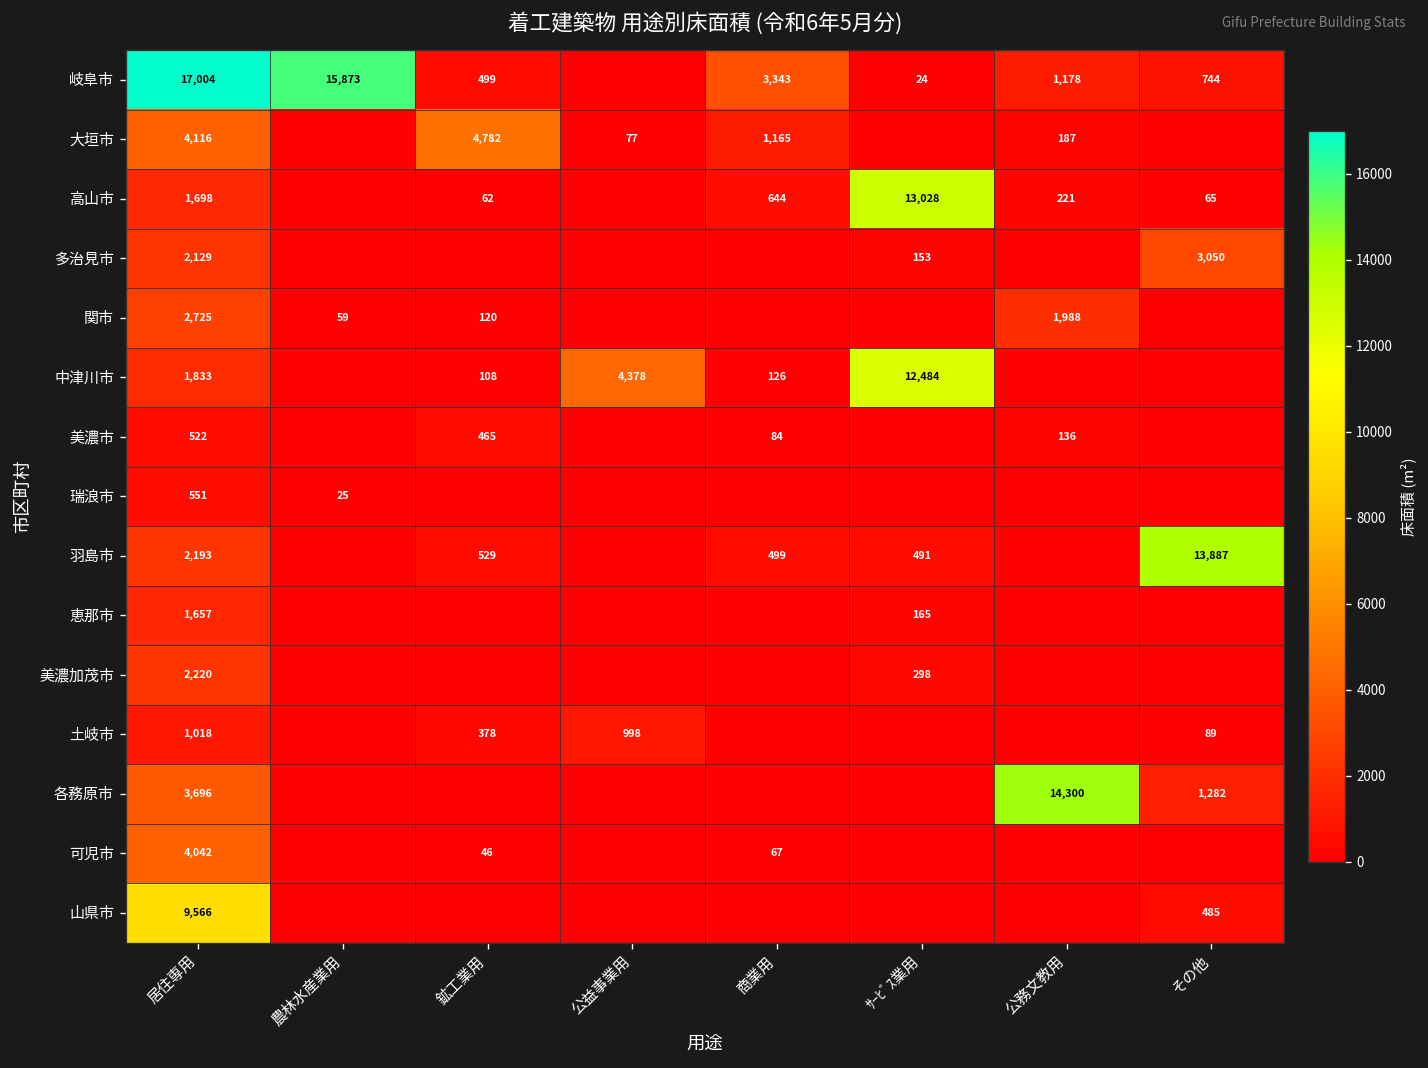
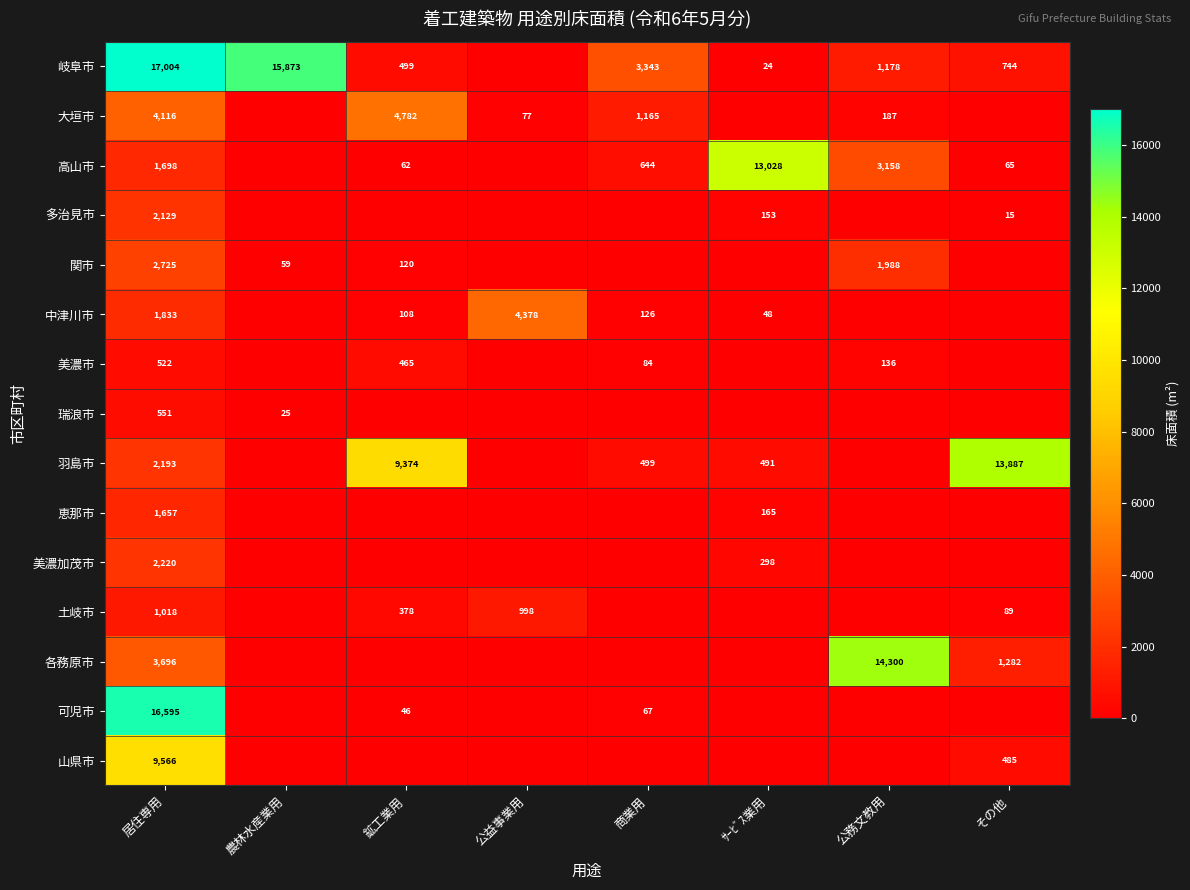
  {
    "岐阜市": {
      "居住専用": "17,004",
      "農林水産業用": "15,873",
      "鉱工業用": "499",
      "商業用": "3,343",
      "ｻｰﾋﾞｽ業用": "24",
      "公務文教用": "1,178",
      "その他": "744"
    },
    "大垣市": {
      "居住専用": "4,116",
      "鉱工業用": "4,782",
      "公益事業用": "77",
      "商業用": "1,165",
      "公務文教用": "187"
    },
    "高山市": {
      "居住専用": "1,698",
      "鉱工業用": "62",
      "商業用": "644",
      "ｻｰﾋﾞｽ業用": "13,028",
-     "公務文教用": "221",
+     "公務文教用": "3,158",
      "その他": "65"
    },
    "多治見市": {
      "居住専用": "2,129",
      "ｻｰﾋﾞｽ業用": "153",
-     "その他": "3,050"
+     "その他": "15"
    },
    "関市": {
      "居住専用": "2,725",
      "農林水産業用": "59",
      "鉱工業用": "120",
      "公務文教用": "1,988"
    },
    "中津川市": {
      "居住専用": "1,833",
      "鉱工業用": "108",
      "公益事業用": "4,378",
      "商業用": "126",
-     "ｻｰﾋﾞｽ業用": "12,484"
+     "ｻｰﾋﾞｽ業用": "48"
    },
    "美濃市": {
      "居住専用": "522",
      "鉱工業用": "465",
      "商業用": "84",
      "公務文教用": "136"
    },
    "瑞浪市": {
      "居住専用": "551",
      "農林水産業用": "25"
    },
    "羽島市": {
      "居住専用": "2,193",
-     "鉱工業用": "529",
+     "鉱工業用": "9,374",
      "商業用": "499",
      "ｻｰﾋﾞｽ業用": "491",
      "その他": "13,887"
    },
    "恵那市": {
      "居住専用": "1,657",
      "ｻｰﾋﾞｽ業用": "165"
    },
    "美濃加茂市": {
      "居住専用": "2,220",
      "ｻｰﾋﾞｽ業用": "298"
    },
    "土岐市": {
      "居住専用": "1,018",
      "鉱工業用": "378",
      "公益事業用": "998",
      "その他": "89"
    },
    "各務原市": {
      "居住専用": "3,696",
      "公務文教用": "14,300",
      "その他": "1,282"
    },
    "可児市": {
-     "居住専用": "4,042",
+     "居住専用": "16,595",
      "鉱工業用": "46",
      "商業用": "67"
    },
    "山県市": {
      "居住専用": "9,566",
      "その他": "485"
    }
  }
